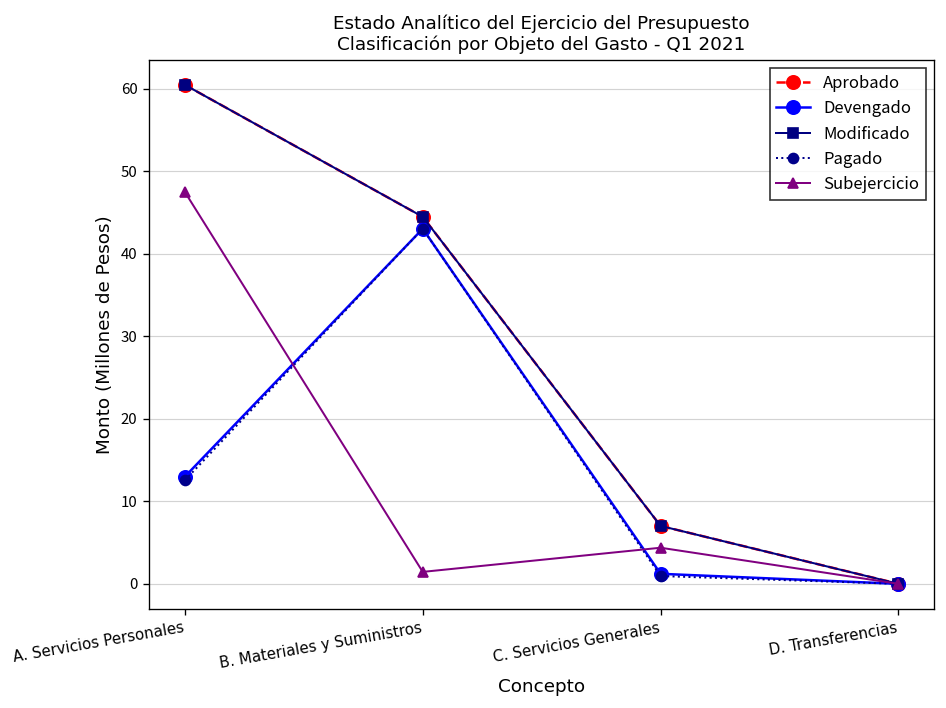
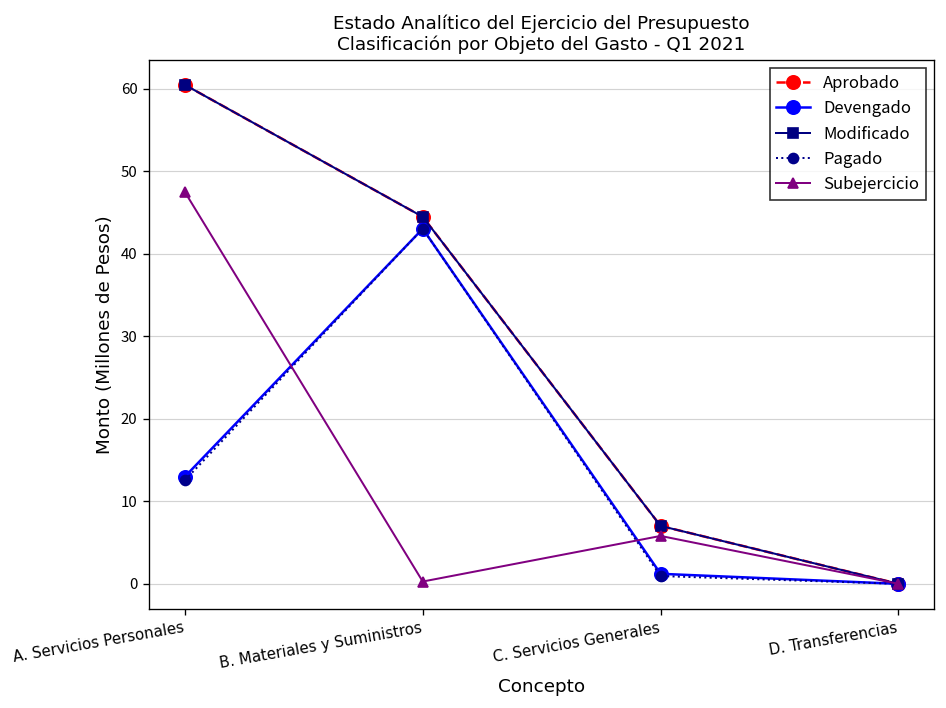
  {
    "Devengado": {
      "A. Servicios Personales": 13
    },
    "Subejercicio": {
      "A. Servicios Personales": 47,
-     "B. Materiales y Suministros": 1,
-     "C. Servicios Generales": 4
+     "B. Materiales y Suministros": 0,
+     "C. Servicios Generales": 6
    }
  }
